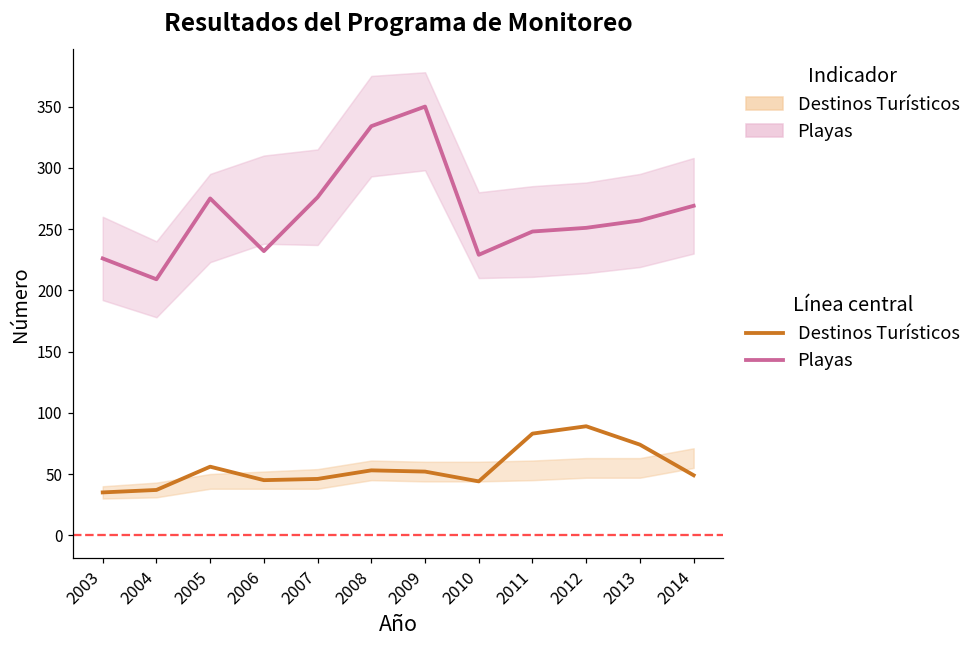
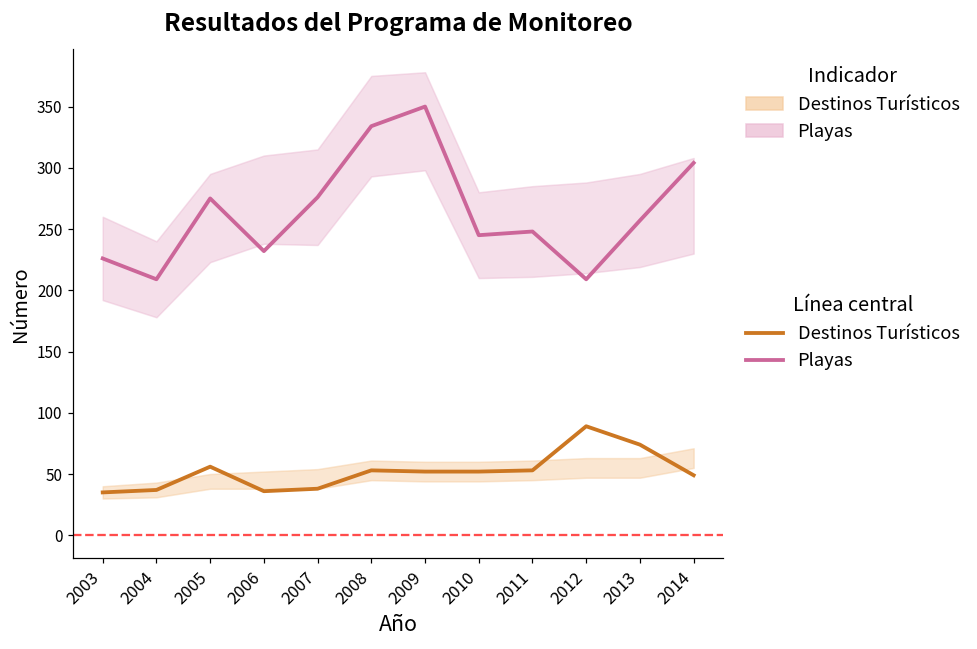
  {
    "Destinos Turísticos": {
      "2003": 35,
      "2004": 37,
      "2005": 56,
-     "2006": 45,
-     "2007": 46,
+     "2006": 36,
+     "2007": 38,
      "2008": 53,
      "2009": 52,
-     "2010": 44,
-     "2011": 83,
+     "2010": 52,
+     "2011": 53,
      "2012": 89,
      "2013": 74,
      "2014": 49
    },
    "Playas": {
      "2003": 226,
      "2004": 209,
      "2005": 275,
      "2006": 232,
      "2007": 276,
      "2008": 334,
      "2009": 350,
-     "2010": 229,
+     "2010": 245,
      "2011": 248,
-     "2012": 251,
+     "2012": 209,
      "2013": 257,
-     "2014": 269
+     "2014": 304
    }
  }
